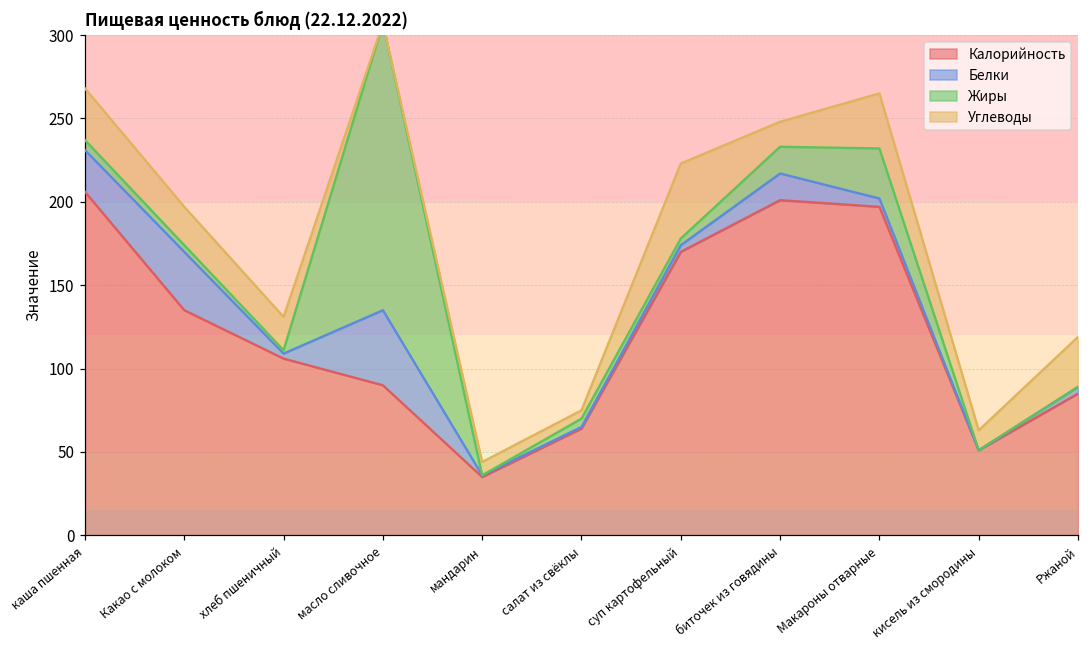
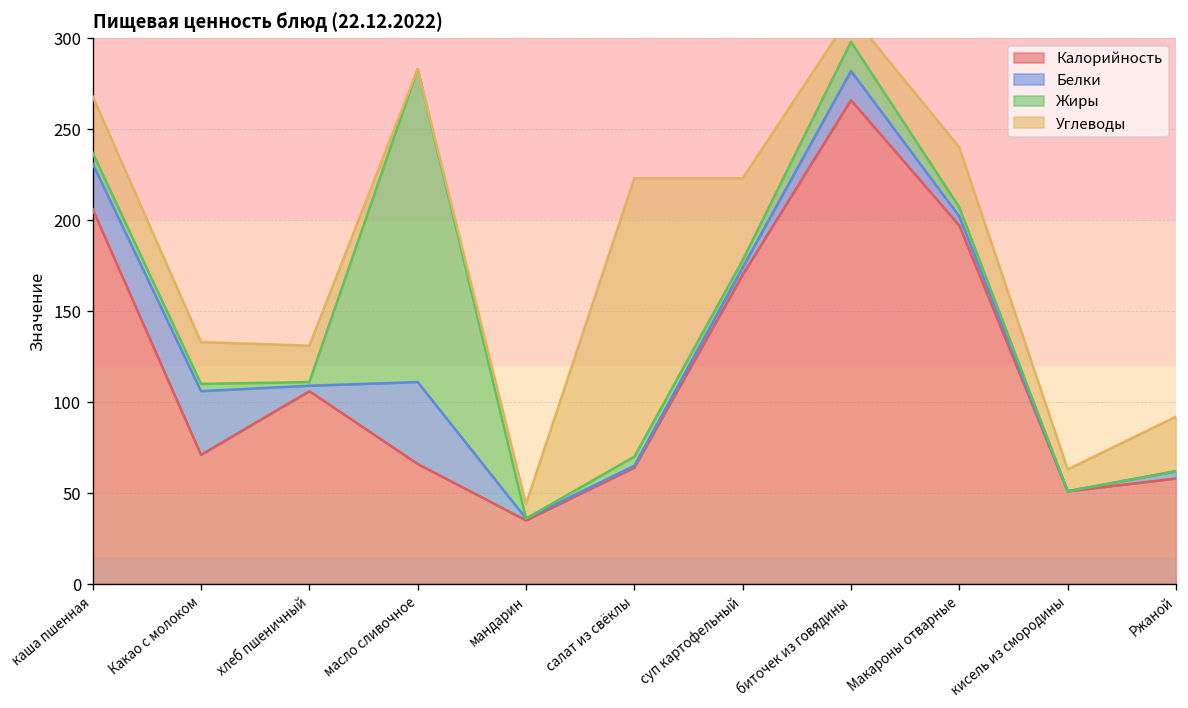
  {
    "Калорийность": {
      "каша пшенная": 206,
-     "Какао с молоком": 135,
+     "Какао с молоком": 71,
      "хлеб пшеничный": 106,
-     "масло сливочное": 90,
+     "масло сливочное": 66,
      "суп картофельный": 170,
-     "биточек из говядины": 201,
+     "биточек из говядины": 266,
      "Макароны отварные": 197,
-     "Ржаной": 85
+     "Ржаной": 58
    },
    "Белки": {
      "каша пшенная": 25,
      "Какао с молоком": 35,
      "хлеб пшеничный": 3,
      "масло сливочное": 45,
      "суп картофельный": 4,
      "биточек из говядины": 16,
      "Макароны отварные": 5
    },
    "Жиры": {
      "каша пшенная": 6,
      "Какао с молоком": 4,
      "хлеб пшеничный": 2,
      "салат из свёклы": 5,
      "суп картофельный": 4,
      "биточек из говядины": 16,
-     "Макароны отварные": 30
+     "Макароны отварные": 5
    },
    "Углеводы": {
      "каша пшенная": 31,
      "Какао с молоком": 23,
      "хлеб пшеничный": 20,
      "мандарин": 8,
-     "салат из свёклы": 5,
+     "салат из свёклы": 153,
      "суп картофельный": 45,
      "Макароны отварные": 33,
      "кисель из смородины": 12,
      "Ржаной": 30
    }
  }
